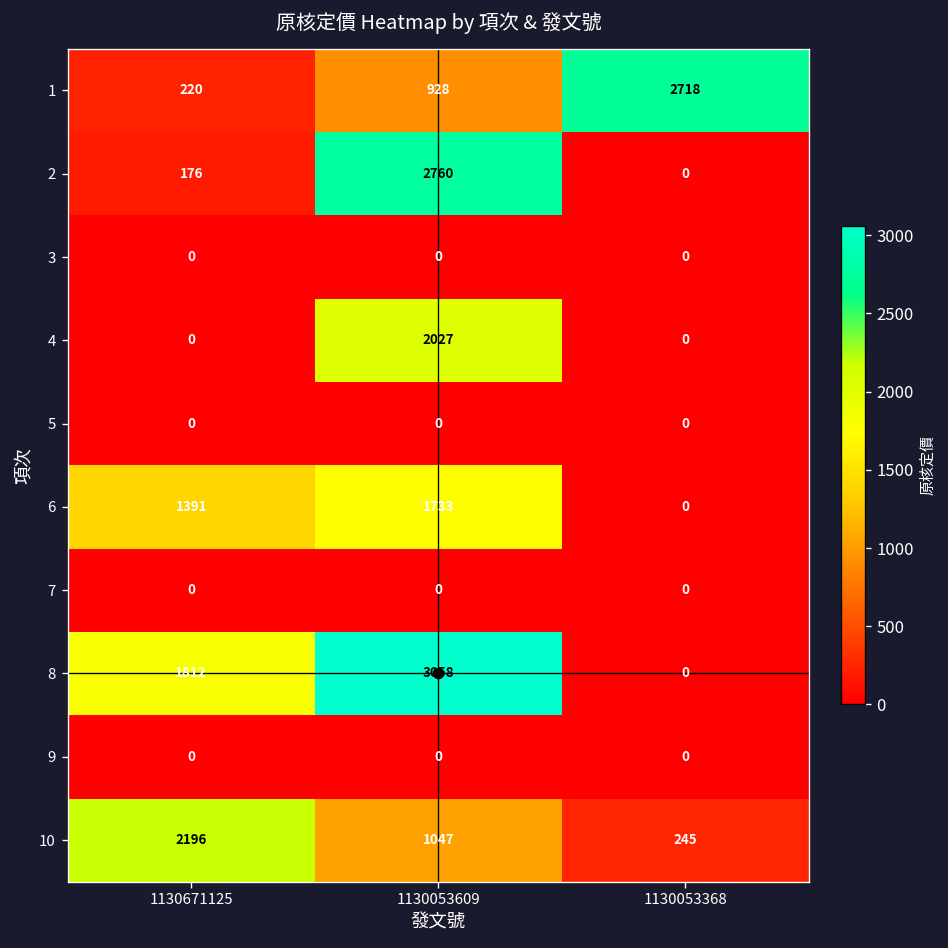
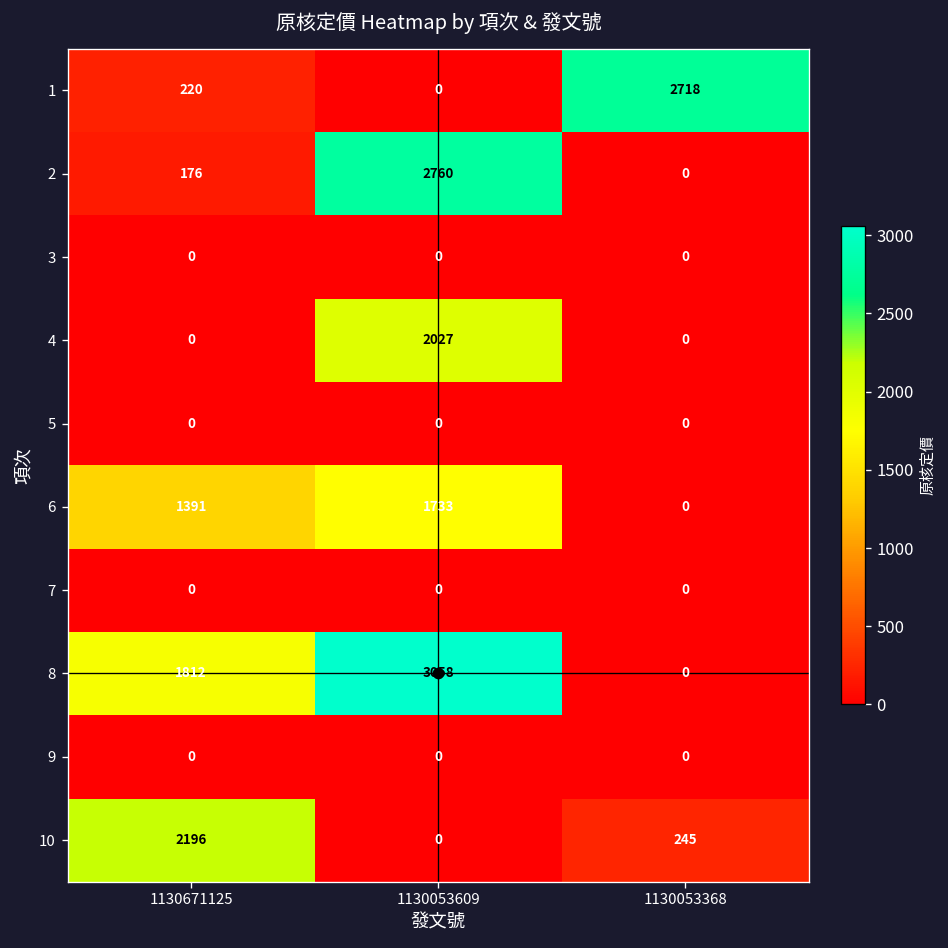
  {
    "1": {
      "1130671125": 220,
-     "1130053609": 928,
+     "1130053609": 0,
      "1130053368": 2718
    },
    "2": {
      "1130671125": 176,
      "1130053609": 2760,
      "1130053368": 0
    },
    "3": {
      "1130671125": 0,
      "1130053609": 0,
      "1130053368": 0
    },
    "4": {
      "1130671125": 0,
      "1130053609": 2027,
      "1130053368": 0
    },
    "5": {
      "1130671125": 0,
      "1130053609": 0,
      "1130053368": 0
    },
    "6": {
      "1130671125": 1391,
      "1130053609": 1733,
      "1130053368": 0
    },
    "7": {
      "1130671125": 0,
      "1130053609": 0,
      "1130053368": 0
    },
    "8": {
      "1130671125": 1812,
      "1130053368": 0
    },
    "9": {
      "1130671125": 0,
      "1130053609": 0,
      "1130053368": 0
    },
    "10": {
      "1130671125": 2196,
-     "1130053609": 1047,
+     "1130053609": 0,
      "1130053368": 245
    }
  }
